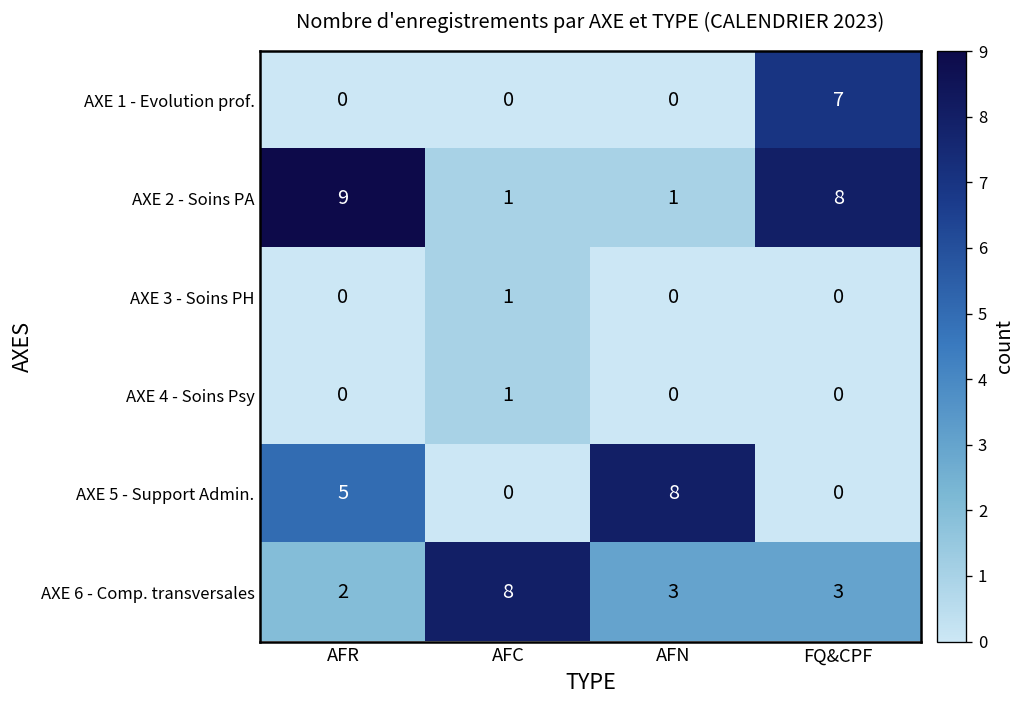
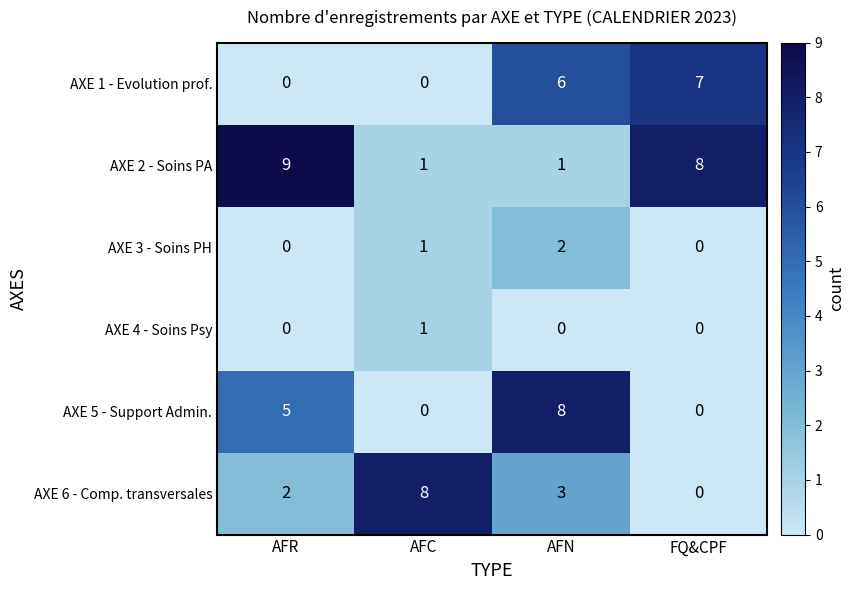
  {
    "AXE 1 - Evolution prof.": {
      "AFR": 0,
      "AFC": 0,
-     "AFN": 0,
+     "AFN": 6,
      "FQ&CPF": 7
    },
    "AXE 2 - Soins PA": {
      "AFR": 9,
      "AFC": 1,
      "AFN": 1,
      "FQ&CPF": 8
    },
    "AXE 3 - Soins PH": {
      "AFR": 0,
      "AFC": 1,
-     "AFN": 0,
+     "AFN": 2,
      "FQ&CPF": 0
    },
    "AXE 4 - Soins Psy": {
      "AFR": 0,
      "AFC": 1,
      "AFN": 0,
      "FQ&CPF": 0
    },
    "AXE 5 - Support Admin.": {
      "AFR": 5,
      "AFC": 0,
      "AFN": 8,
      "FQ&CPF": 0
    },
    "AXE 6 - Comp. transversales": {
      "AFR": 2,
      "AFC": 8,
      "AFN": 3,
-     "FQ&CPF": 3
+     "FQ&CPF": 0
    }
  }
